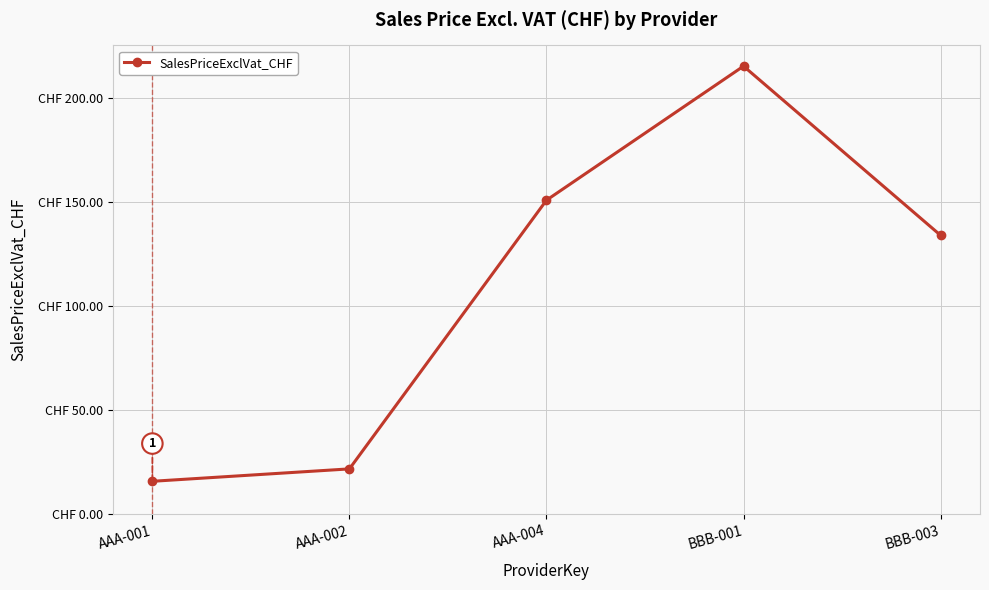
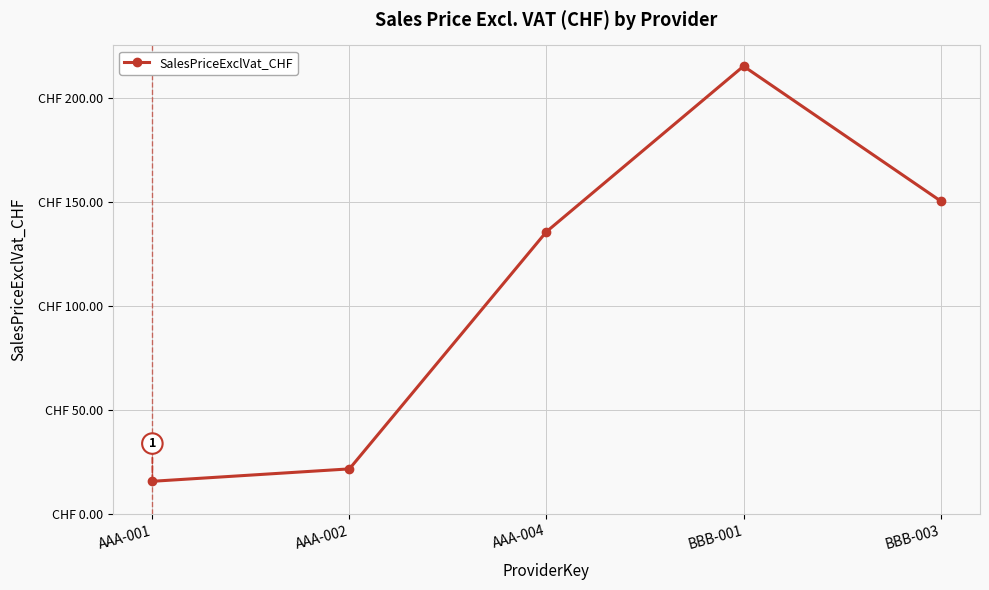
  {
    "AAA-002": "CHF 22",
-   "AAA-004": "CHF 151",
+   "AAA-004": "CHF 136",
    "BBB-001": "CHF 215",
-   "BBB-003": "CHF 134"
+   "BBB-003": "CHF 151"
  }
